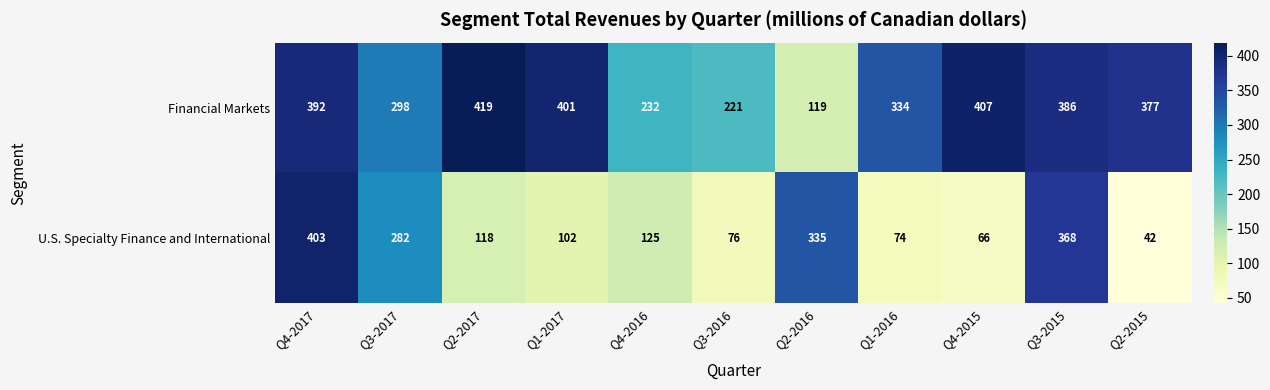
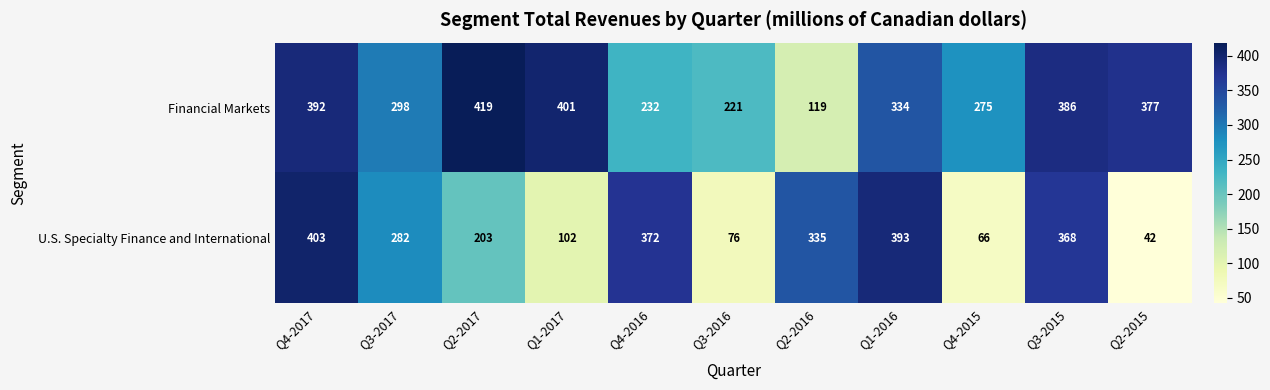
  {
    "Financial Markets": {
      "Q4-2017": 392,
      "Q3-2017": 298,
      "Q2-2017": 419,
      "Q1-2017": 401,
      "Q4-2016": 232,
      "Q3-2016": 221,
      "Q2-2016": 119,
      "Q1-2016": 334,
-     "Q4-2015": 407,
+     "Q4-2015": 275,
      "Q3-2015": 386,
      "Q2-2015": 377
    },
    "U.S. Specialty Finance and International": {
      "Q4-2017": 403,
      "Q3-2017": 282,
-     "Q2-2017": 118,
+     "Q2-2017": 203,
      "Q1-2017": 102,
-     "Q4-2016": 125,
+     "Q4-2016": 372,
      "Q3-2016": 76,
      "Q2-2016": 335,
-     "Q1-2016": 74,
+     "Q1-2016": 393,
      "Q4-2015": 66,
      "Q3-2015": 368,
      "Q2-2015": 42
    }
  }
